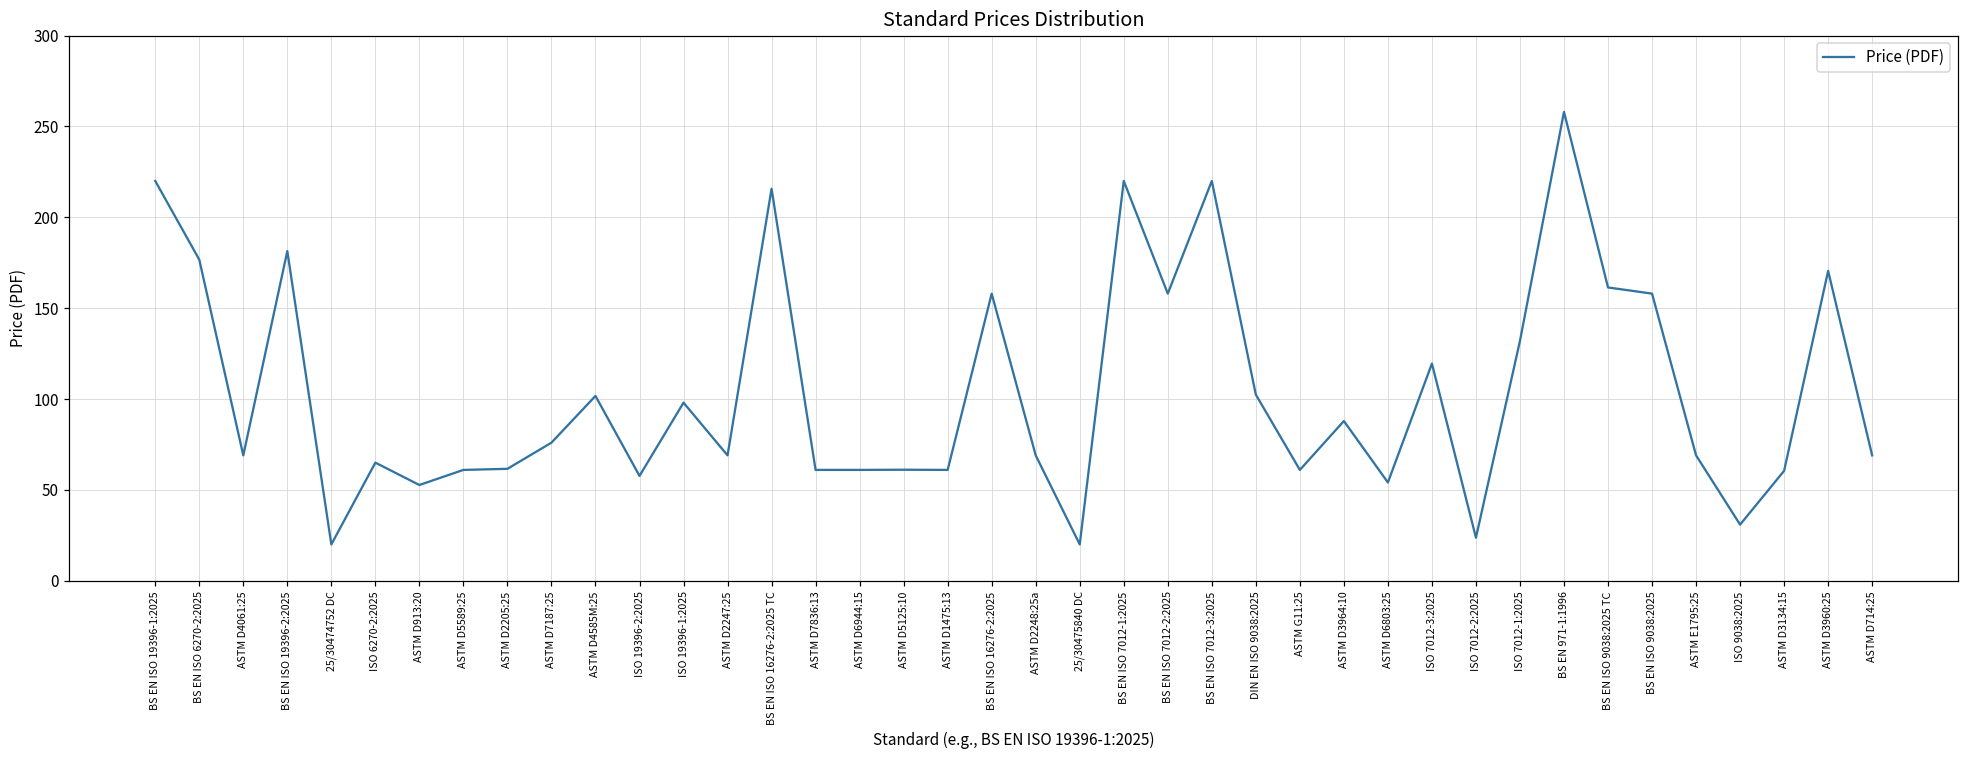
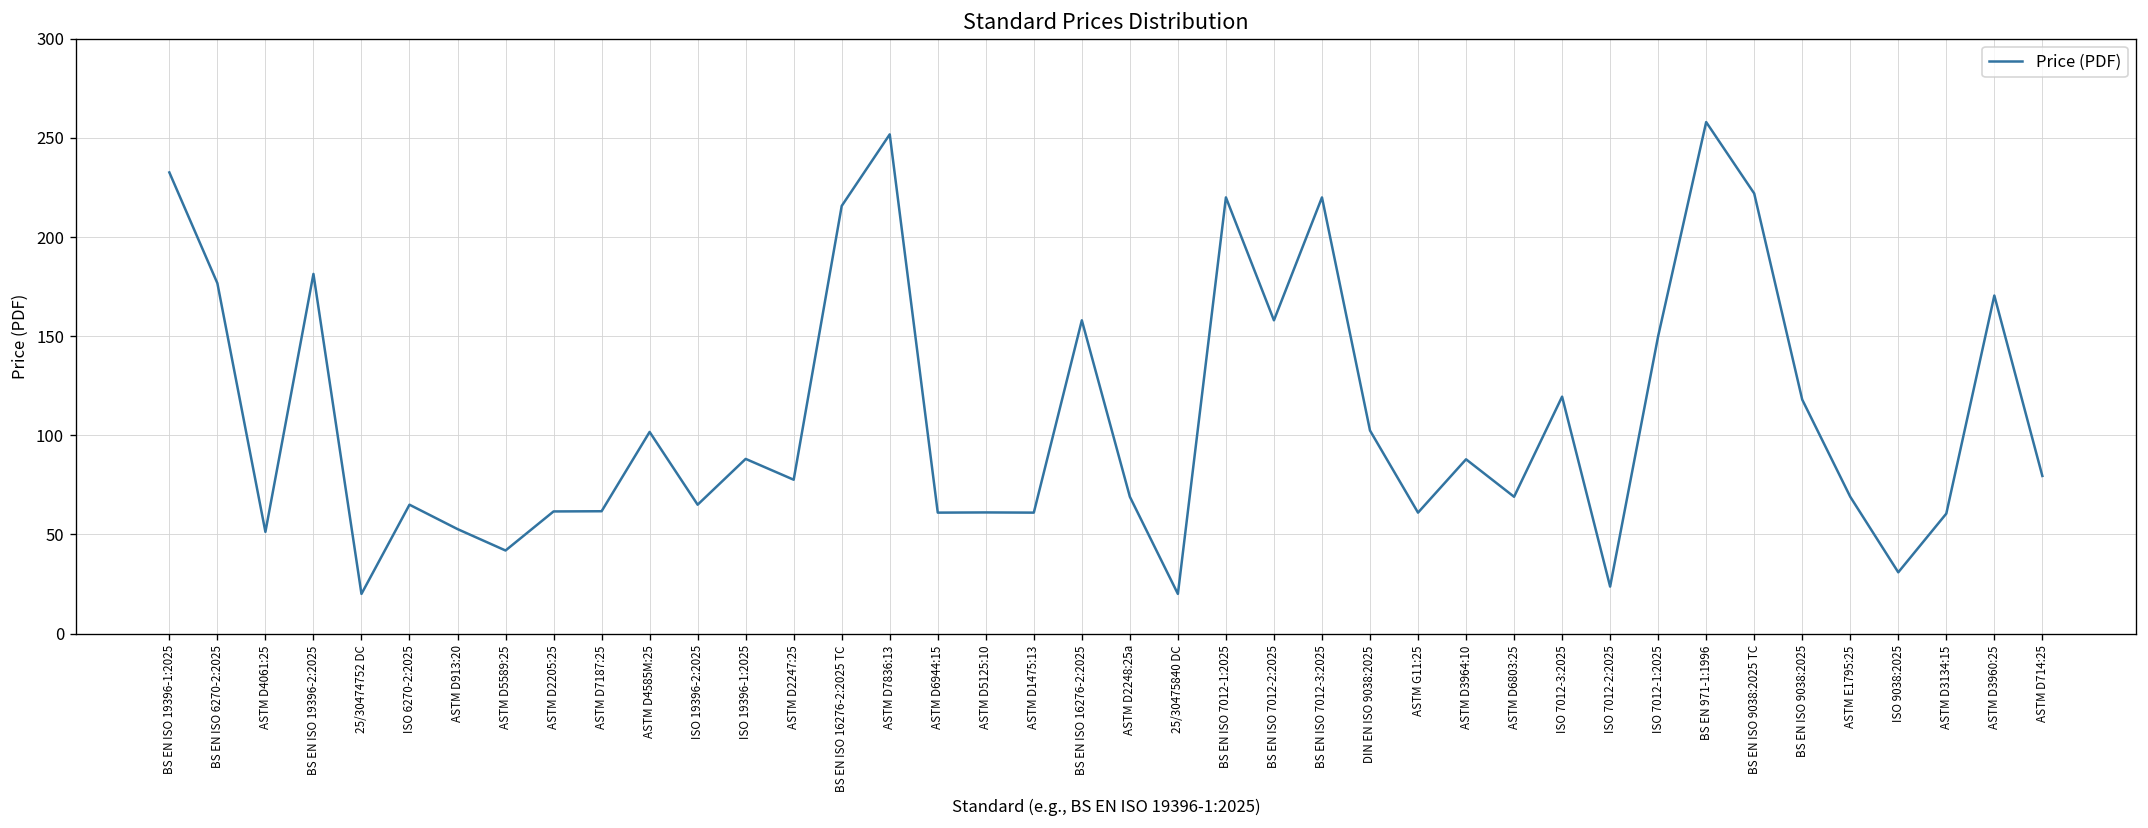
  {
-   "BS EN ISO 19396-1:2025": 220,
+   "BS EN ISO 19396-1:2025": 233,
    "BS EN ISO 6270-2:2025": 177,
-   "ASTM D4061:25": 69,
+   "ASTM D4061:25": 51,
    "BS EN ISO 19396-2:2025": 181,
    "25/30474752 DC": 20,
    "ISO 6270-2:2025": 65,
    "ASTM D913:20": 53,
-   "ASTM D5589:25": 61,
+   "ASTM D5589:25": 42,
    "ASTM D2205:25": 62,
-   "ASTM D7187:25": 76,
+   "ASTM D7187:25": 62,
    "ASTM D4585M:25": 102,
-   "ISO 19396-2:2025": 58,
-   "ISO 19396-1:2025": 98,
-   "ASTM D2247:25": 69,
+   "ISO 19396-2:2025": 65,
+   "ISO 19396-1:2025": 88,
+   "ASTM D2247:25": 78,
    "BS EN ISO 16276-2:2025 TC": 216,
-   "ASTM D7836:13": 61,
+   "ASTM D7836:13": 252,
    "ASTM D6944:15": 61,
    "ASTM D5125:10": 61,
    "ASTM D1475:13": 61,
    "BS EN ISO 16276-2:2025": 158,
    "ASTM D2248:25a": 69,
    "25/30475840 DC": 20,
    "BS EN ISO 7012-1:2025": 220,
    "BS EN ISO 7012-2:2025": 158,
    "BS EN ISO 7012-3:2025": 220,
    "DIN EN ISO 9038:2025": 102,
    "ASTM G11:25": 61,
    "ASTM D3964:10": 88,
-   "ASTM D6803:25": 54,
+   "ASTM D6803:25": 69,
    "ISO 7012-3:2025": 120,
    "ISO 7012-2:2025": 24,
-   "ISO 7012-1:2025": 132,
+   "ISO 7012-1:2025": 150,
    "BS EN 971-1:1996": 258,
-   "BS EN ISO 9038:2025 TC": 161,
-   "BS EN ISO 9038:2025": 158,
+   "BS EN ISO 9038:2025 TC": 222,
+   "BS EN ISO 9038:2025": 118,
    "ASTM E1795:25": 69,
    "ISO 9038:2025": 31,
    "ASTM D3134:15": 61,
    "ASTM D3960:25": 171,
-   "ASTM D714:25": 69
+   "ASTM D714:25": 80
  }
